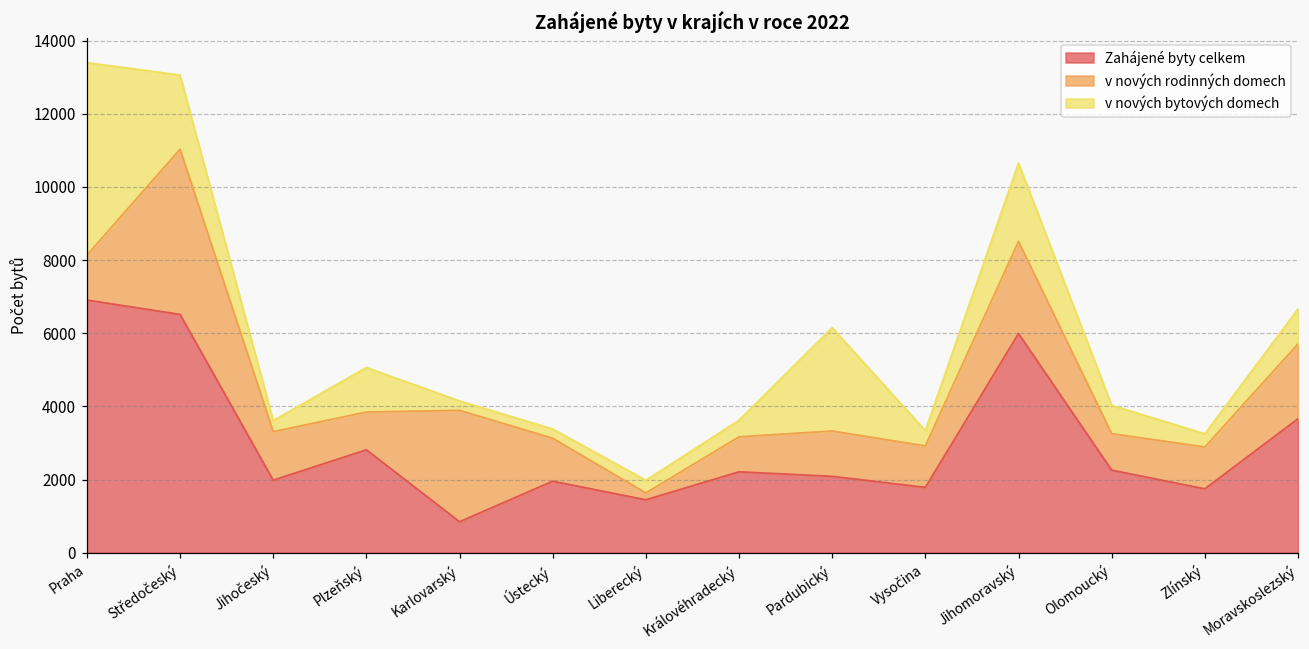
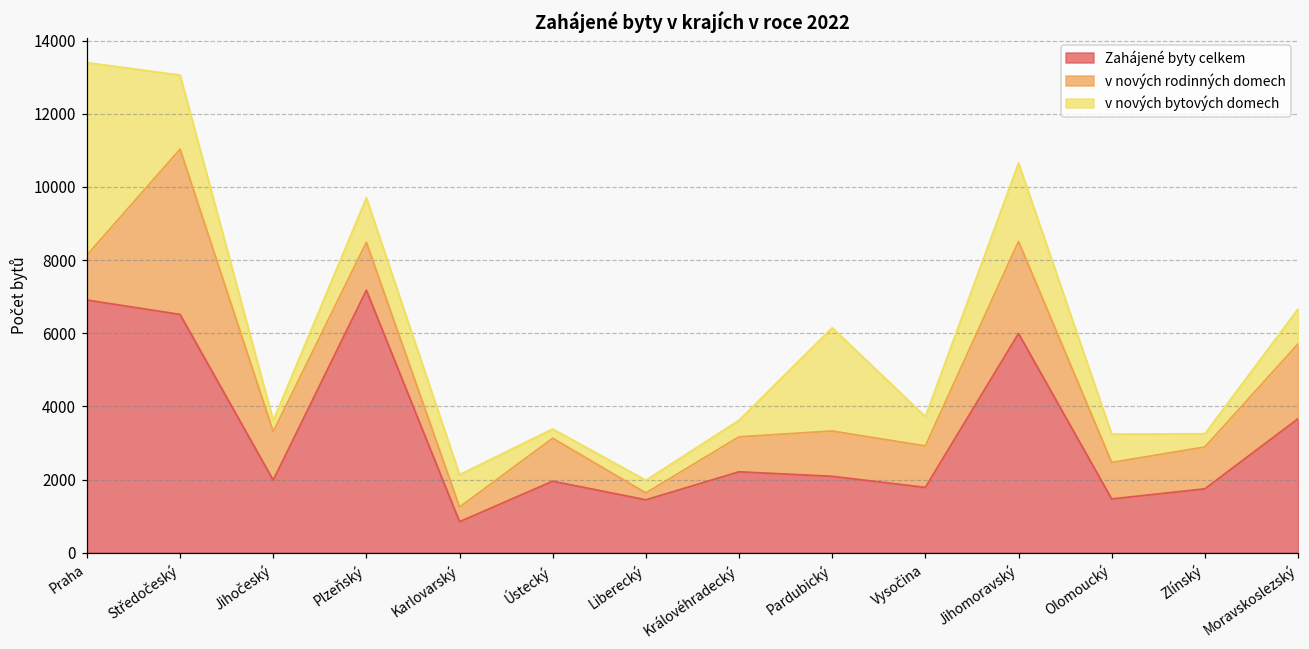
  {
    "Zahájené byty celkem": {
      "Praha": 6900,
      "Středočeský": 6500,
      "Jihočeský": 2000,
-     "Plzeňský": 2800,
+     "Plzeňský": 7200,
      "Karlovarský": 800,
      "Ústecký": 2000,
      "Liberecký": 1400,
      "Královéhradecký": 2200,
      "Pardubický": 2100,
      "Vysočina": 1800,
      "Jihomoravský": 6000,
-     "Olomoucký": 2300,
+     "Olomoucký": 1500,
      "Zlínský": 1700,
      "Moravskoslezský": 3700
    },
    "v nových rodinných domech": {
      "Praha": 1200,
      "Středočeský": 4500,
      "Jihočeský": 1300,
-     "Plzeňský": 1000,
-     "Karlovarský": 3000,
+     "Plzeňský": 1300,
+     "Karlovarský": 400,
      "Ústecký": 1200,
      "Liberecký": 200,
      "Královéhradecký": 1000,
      "Pardubický": 1200,
      "Vysočina": 1100,
      "Jihomoravský": 2500,
      "Olomoucký": 1000,
      "Zlínský": 1100,
      "Moravskoslezský": 2000
    },
    "v nových bytových domech": {
      "Praha": 5300,
      "Středočeský": 2000,
      "Jihočeský": 300,
      "Plzeňský": 1200,
-     "Karlovarský": 300,
+     "Karlovarský": 900,
      "Ústecký": 300,
      "Liberecký": 300,
      "Královéhradecký": 500,
      "Pardubický": 2800,
-     "Vysočina": 400,
+     "Vysočina": 800,
      "Jihomoravský": 2100,
      "Olomoucký": 800,
      "Zlínský": 400,
      "Moravskoslezský": 1000
    }
  }
